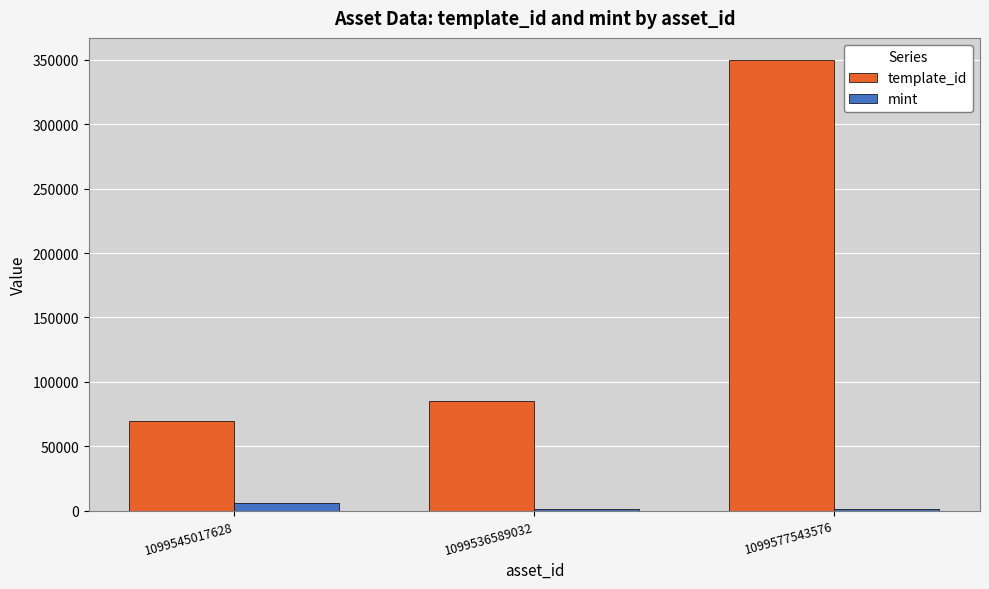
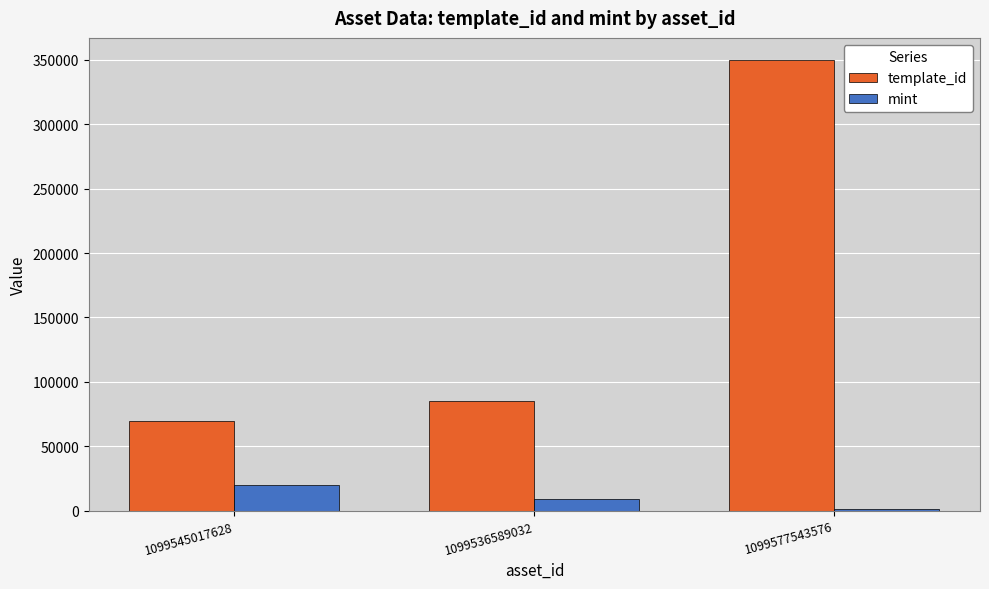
  {
    "template_id": {
      "1099545017628": 70000,
      "1099536589032": 85000,
      "1099577543576": 350000
    },
    "mint": {
-     "1099545017628": 6000,
-     "1099536589032": 1000
+     "1099545017628": 20000,
+     "1099536589032": 9000
    }
  }
